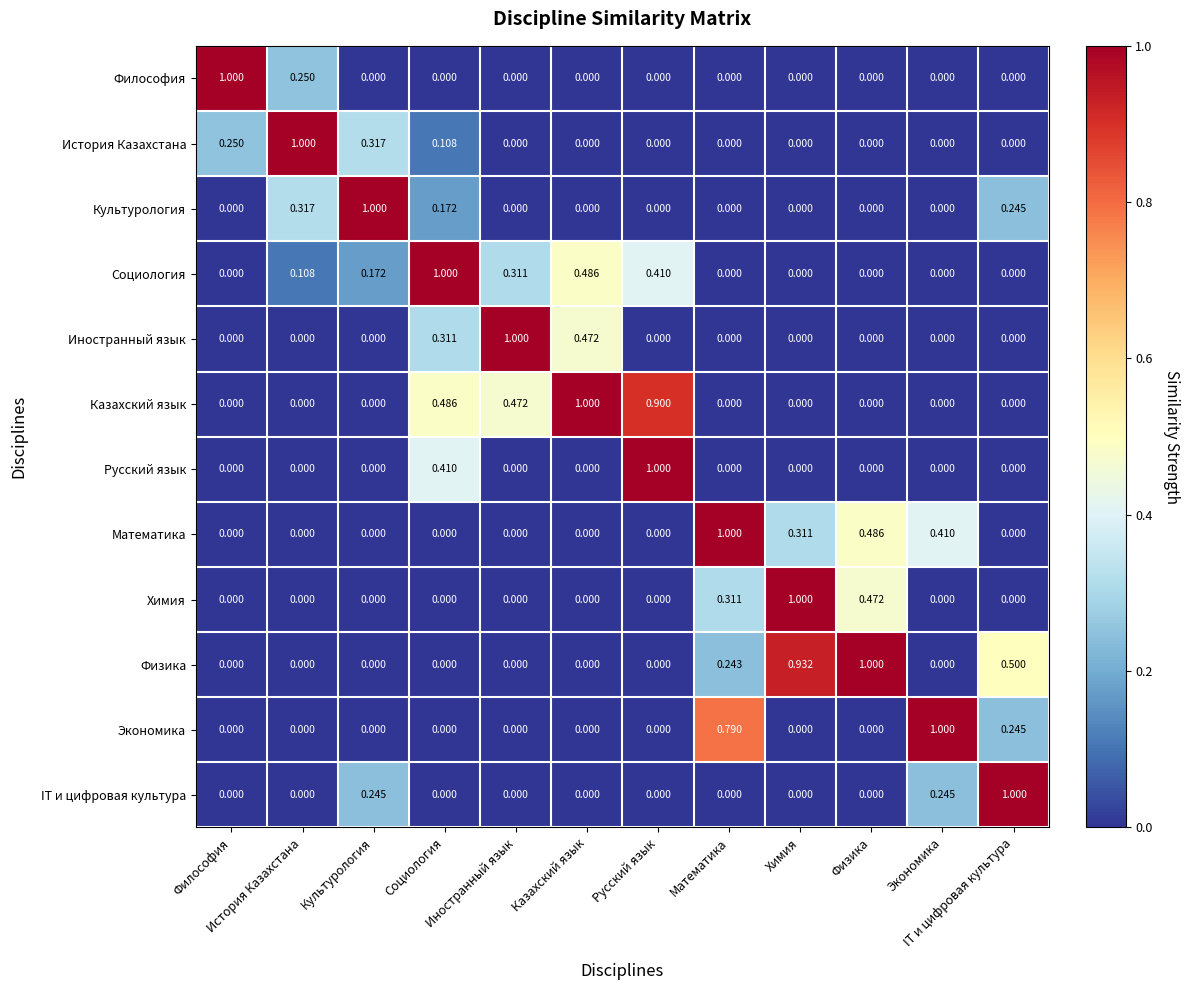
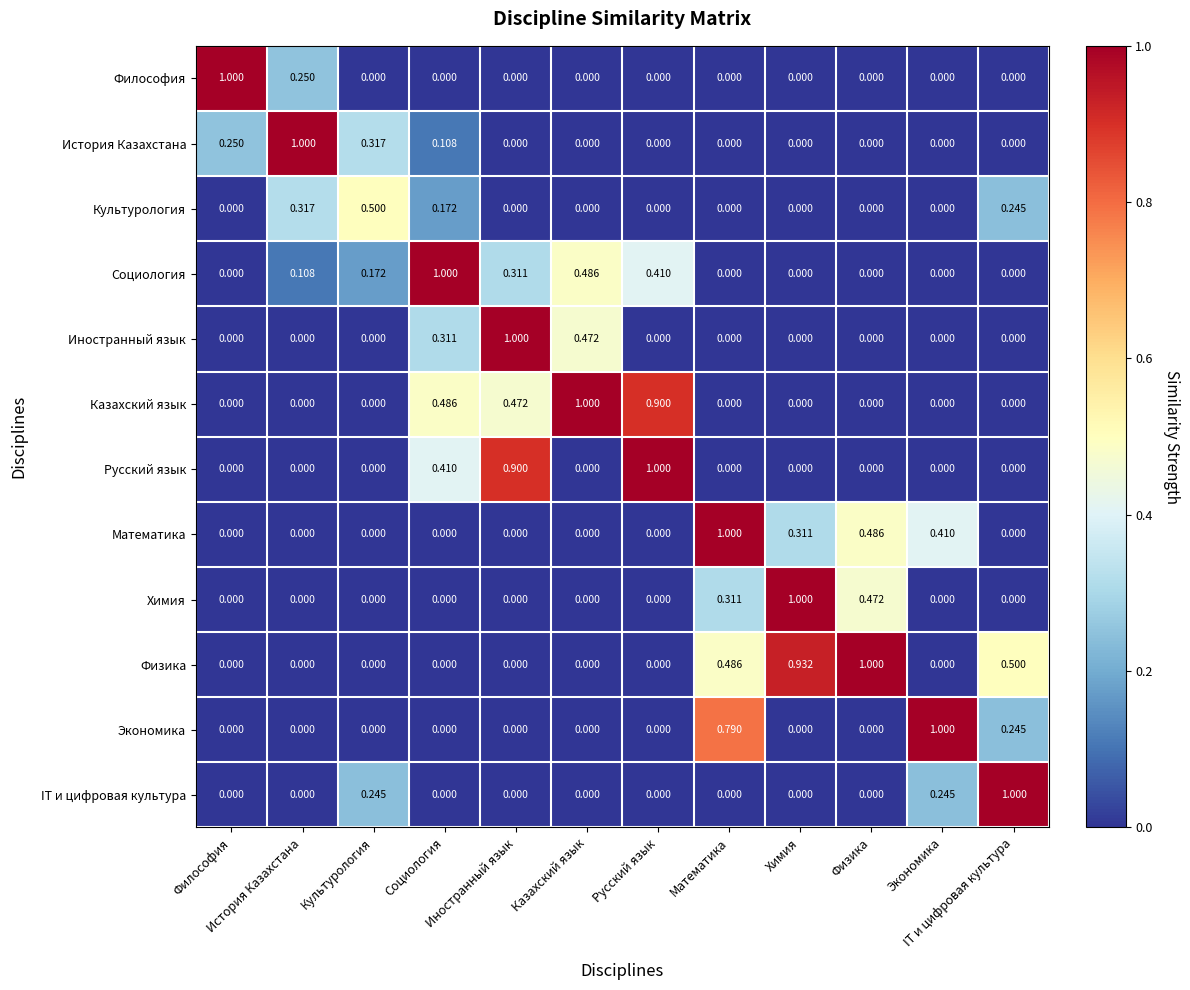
  {
    "Философия": {
      "Философия": 1.000,
      "История Казахстана": 0.250,
      "Культурология": 0.000,
      "Социология": 0.000,
      "Иностранный язык": 0.000,
      "Казахский язык": 0.000,
      "Русский язык": 0.000,
      "Математика": 0.000,
      "Химия": 0.000,
      "Физика": 0.000,
      "Экономика": 0.000,
      "IT и цифровая культура": 0.000
    },
    "История Казахстана": {
      "Философия": 0.250,
      "История Казахстана": 1.000,
      "Культурология": 0.317,
      "Социология": 0.108,
      "Иностранный язык": 0.000,
      "Казахский язык": 0.000,
      "Русский язык": 0.000,
      "Математика": 0.000,
      "Химия": 0.000,
      "Физика": 0.000,
      "Экономика": 0.000,
      "IT и цифровая культура": 0.000
    },
    "Культурология": {
      "Философия": 0.000,
      "История Казахстана": 0.317,
-     "Культурология": 1.000,
+     "Культурология": 0.500,
      "Социология": 0.172,
      "Иностранный язык": 0.000,
      "Казахский язык": 0.000,
      "Русский язык": 0.000,
      "Математика": 0.000,
      "Химия": 0.000,
      "Физика": 0.000,
      "Экономика": 0.000,
      "IT и цифровая культура": 0.245
    },
    "Социология": {
      "Философия": 0.000,
      "История Казахстана": 0.108,
      "Культурология": 0.172,
      "Социология": 1.000,
      "Иностранный язык": 0.311,
      "Казахский язык": 0.486,
      "Русский язык": 0.410,
      "Математика": 0.000,
      "Химия": 0.000,
      "Физика": 0.000,
      "Экономика": 0.000,
      "IT и цифровая культура": 0.000
    },
    "Иностранный язык": {
      "Философия": 0.000,
      "История Казахстана": 0.000,
      "Культурология": 0.000,
      "Социология": 0.311,
      "Иностранный язык": 1.000,
      "Казахский язык": 0.472,
      "Русский язык": 0.000,
      "Математика": 0.000,
      "Химия": 0.000,
      "Физика": 0.000,
      "Экономика": 0.000,
      "IT и цифровая культура": 0.000
    },
    "Казахский язык": {
      "Философия": 0.000,
      "История Казахстана": 0.000,
      "Культурология": 0.000,
      "Социология": 0.486,
      "Иностранный язык": 0.472,
      "Казахский язык": 1.000,
      "Русский язык": 0.900,
      "Математика": 0.000,
      "Химия": 0.000,
      "Физика": 0.000,
      "Экономика": 0.000,
      "IT и цифровая культура": 0.000
    },
    "Русский язык": {
      "Философия": 0.000,
      "История Казахстана": 0.000,
      "Культурология": 0.000,
      "Социология": 0.410,
-     "Иностранный язык": 0.000,
+     "Иностранный язык": 0.900,
      "Казахский язык": 0.000,
      "Русский язык": 1.000,
      "Математика": 0.000,
      "Химия": 0.000,
      "Физика": 0.000,
      "Экономика": 0.000,
      "IT и цифровая культура": 0.000
    },
    "Математика": {
      "Философия": 0.000,
      "История Казахстана": 0.000,
      "Культурология": 0.000,
      "Социология": 0.000,
      "Иностранный язык": 0.000,
      "Казахский язык": 0.000,
      "Русский язык": 0.000,
      "Математика": 1.000,
      "Химия": 0.311,
      "Физика": 0.486,
      "Экономика": 0.410,
      "IT и цифровая культура": 0.000
    },
    "Химия": {
      "Философия": 0.000,
      "История Казахстана": 0.000,
      "Культурология": 0.000,
      "Социология": 0.000,
      "Иностранный язык": 0.000,
      "Казахский язык": 0.000,
      "Русский язык": 0.000,
      "Математика": 0.311,
      "Химия": 1.000,
      "Физика": 0.472,
      "Экономика": 0.000,
      "IT и цифровая культура": 0.000
    },
    "Физика": {
      "Философия": 0.000,
      "История Казахстана": 0.000,
      "Культурология": 0.000,
      "Социология": 0.000,
      "Иностранный язык": 0.000,
      "Казахский язык": 0.000,
      "Русский язык": 0.000,
-     "Математика": 0.243,
+     "Математика": 0.486,
      "Химия": 0.932,
      "Физика": 1.000,
      "Экономика": 0.000,
      "IT и цифровая культура": 0.500
    },
    "Экономика": {
      "Философия": 0.000,
      "История Казахстана": 0.000,
      "Культурология": 0.000,
      "Социология": 0.000,
      "Иностранный язык": 0.000,
      "Казахский язык": 0.000,
      "Русский язык": 0.000,
      "Математика": 0.790,
      "Химия": 0.000,
      "Физика": 0.000,
      "Экономика": 1.000,
      "IT и цифровая культура": 0.245
    },
    "IT и цифровая культура": {
      "Философия": 0.000,
      "История Казахстана": 0.000,
      "Культурология": 0.245,
      "Социология": 0.000,
      "Иностранный язык": 0.000,
      "Казахский язык": 0.000,
      "Русский язык": 0.000,
      "Математика": 0.000,
      "Химия": 0.000,
      "Физика": 0.000,
      "Экономика": 0.245,
      "IT и цифровая культура": 1.000
    }
  }
